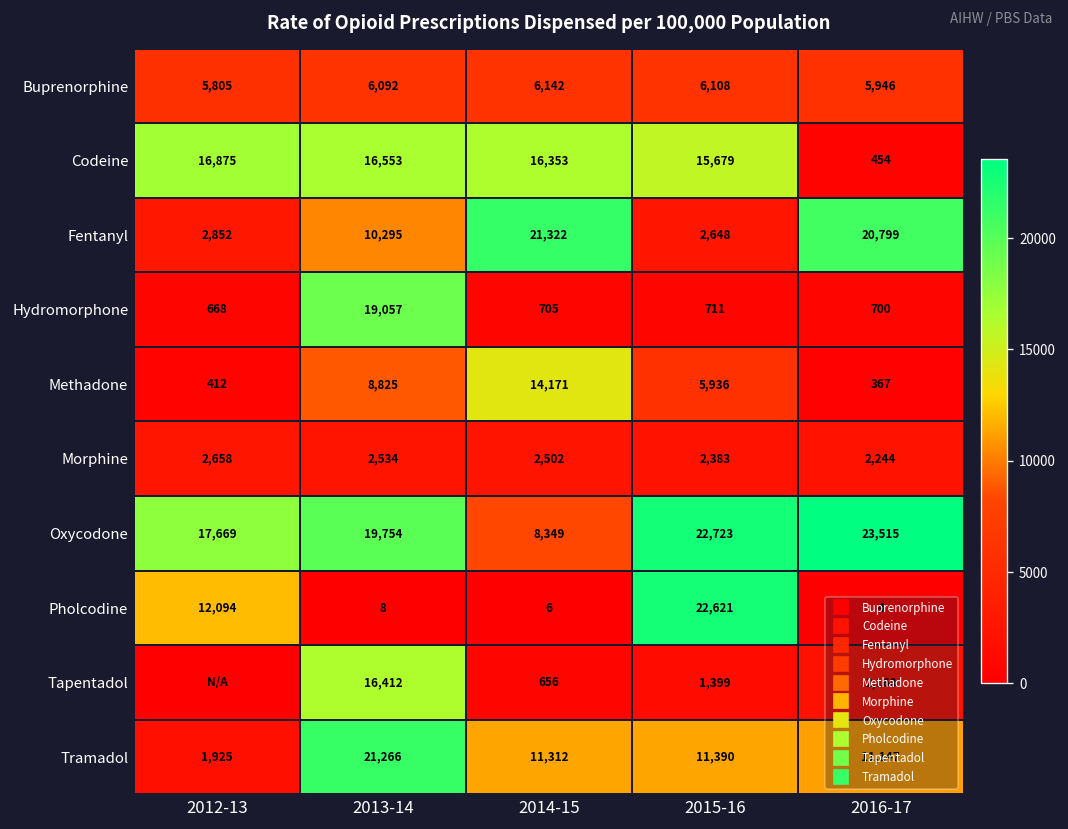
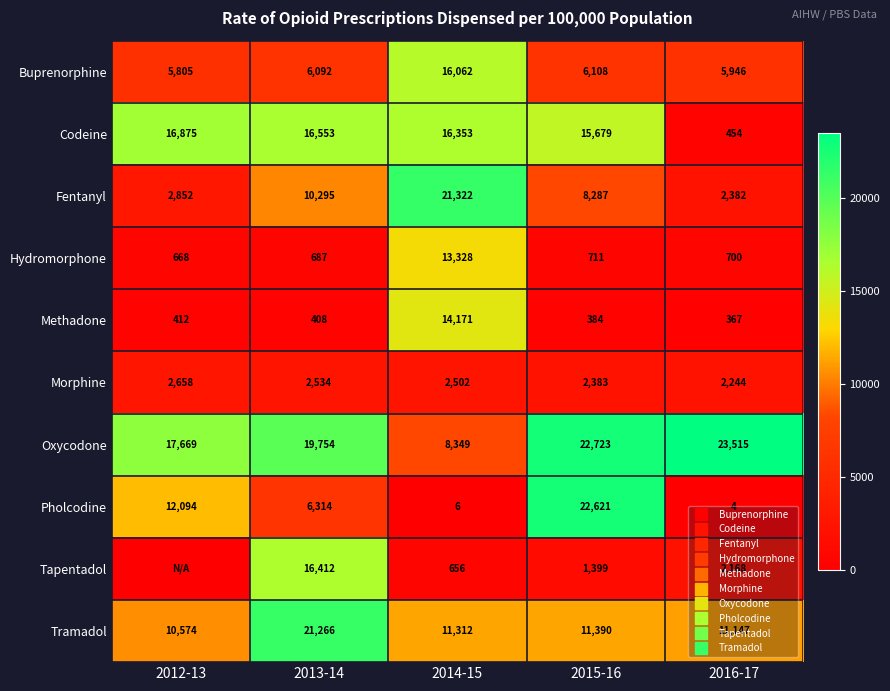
  {
    "Buprenorphine": {
      "2012-13": "5,805",
      "2013-14": "6,092",
-     "2014-15": "6,142",
+     "2014-15": "16,062",
      "2015-16": "6,108",
      "2016-17": "5,946"
    },
    "Codeine": {
      "2012-13": "16,875",
      "2013-14": "16,553",
      "2014-15": "16,353",
      "2015-16": "15,679",
      "2016-17": "454"
    },
    "Fentanyl": {
      "2012-13": "2,852",
      "2013-14": "10,295",
      "2014-15": "21,322",
-     "2015-16": "2,648",
-     "2016-17": "20,799"
+     "2015-16": "8,287",
+     "2016-17": "2,382"
    },
    "Hydromorphone": {
      "2012-13": "668",
-     "2013-14": "19,057",
-     "2014-15": "705",
+     "2013-14": "687",
+     "2014-15": "13,328",
      "2015-16": "711",
      "2016-17": "700"
    },
    "Methadone": {
      "2012-13": "412",
-     "2013-14": "8,825",
+     "2013-14": "408",
      "2014-15": "14,171",
-     "2015-16": "5,936",
+     "2015-16": "384",
      "2016-17": "367"
    },
    "Morphine": {
      "2012-13": "2,658",
      "2013-14": "2,534",
      "2014-15": "2,502",
      "2015-16": "2,383",
      "2016-17": "2,244"
    },
    "Oxycodone": {
      "2012-13": "17,669",
      "2013-14": "19,754",
      "2014-15": "8,349",
      "2015-16": "22,723",
      "2016-17": "23,515"
    },
    "Pholcodine": {
      "2012-13": "12,094",
-     "2013-14": "8",
+     "2013-14": "6,314",
      "2014-15": "6",
      "2015-16": "22,621"
    },
    "Tapentadol": {
      "2013-14": "16,412",
      "2014-15": "656",
      "2015-16": "1,399"
    },
    "Tramadol": {
-     "2012-13": "1,925",
+     "2012-13": "10,574",
      "2013-14": "21,266",
      "2014-15": "11,312",
      "2015-16": "11,390"
    }
  }
